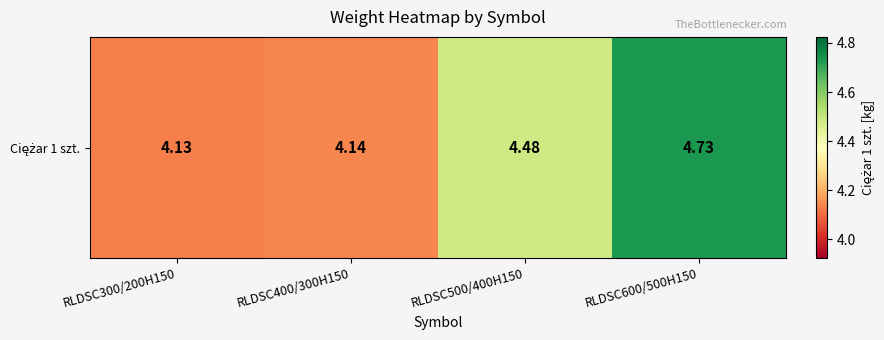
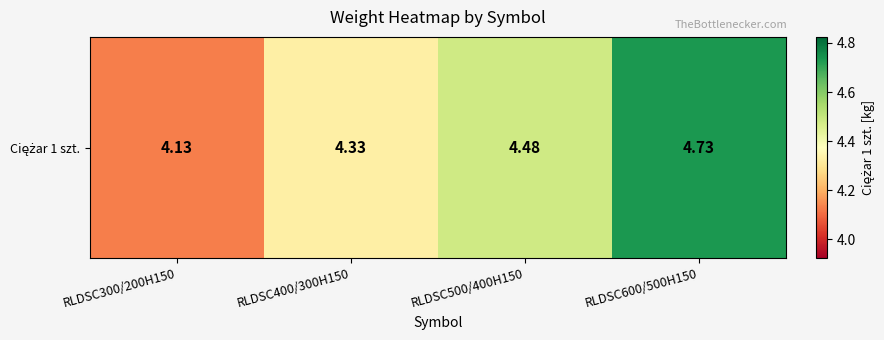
  {
    "Ciężar 1 szt.": {
      "RLDSC300/200H150": 4.13,
-     "RLDSC400/300H150": 4.14,
+     "RLDSC400/300H150": 4.33,
      "RLDSC500/400H150": 4.48,
      "RLDSC600/500H150": 4.73
    }
  }
